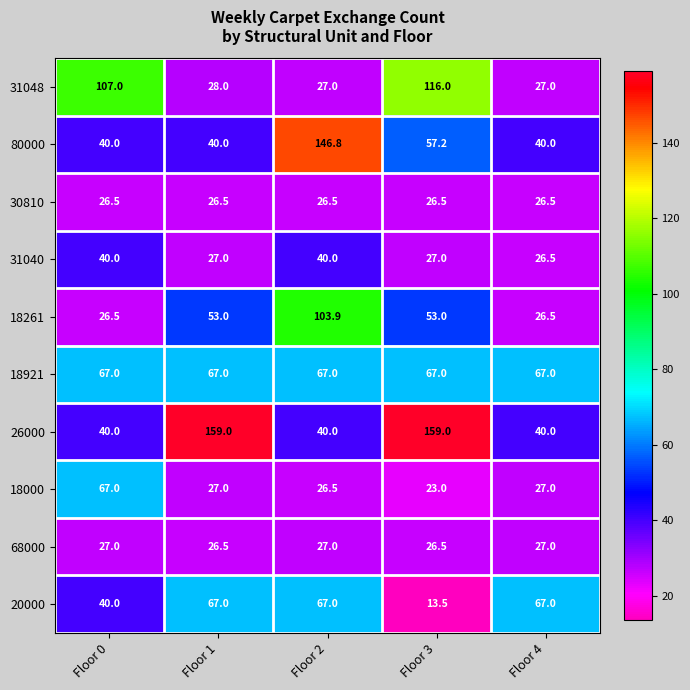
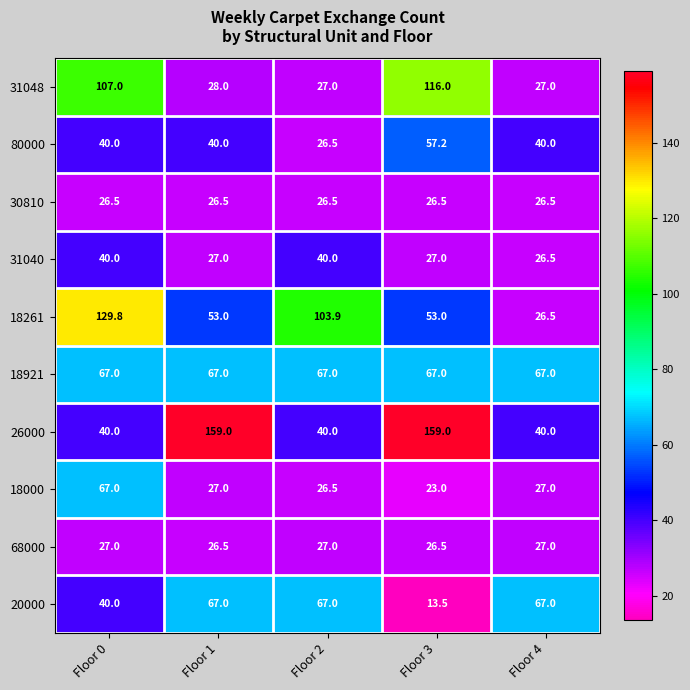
  {
    "31048": {
      "Floor 0": 107.0,
      "Floor 1": 28.0,
      "Floor 2": 27.0,
      "Floor 3": 116.0,
      "Floor 4": 27.0
    },
    "80000": {
      "Floor 0": 40.0,
      "Floor 1": 40.0,
-     "Floor 2": 146.8,
+     "Floor 2": 26.5,
      "Floor 3": 57.2,
      "Floor 4": 40.0
    },
    "30810": {
      "Floor 0": 26.5,
      "Floor 1": 26.5,
      "Floor 2": 26.5,
      "Floor 3": 26.5,
      "Floor 4": 26.5
    },
    "31040": {
      "Floor 0": 40.0,
      "Floor 1": 27.0,
      "Floor 2": 40.0,
      "Floor 3": 27.0,
      "Floor 4": 26.5
    },
    "18261": {
-     "Floor 0": 26.5,
+     "Floor 0": 129.8,
      "Floor 1": 53.0,
      "Floor 2": 103.9,
      "Floor 3": 53.0,
      "Floor 4": 26.5
    },
    "18921": {
      "Floor 0": 67.0,
      "Floor 1": 67.0,
      "Floor 2": 67.0,
      "Floor 3": 67.0,
      "Floor 4": 67.0
    },
    "26000": {
      "Floor 0": 40.0,
      "Floor 1": 159.0,
      "Floor 2": 40.0,
      "Floor 3": 159.0,
      "Floor 4": 40.0
    },
    "18000": {
      "Floor 0": 67.0,
      "Floor 1": 27.0,
      "Floor 2": 26.5,
      "Floor 3": 23.0,
      "Floor 4": 27.0
    },
    "68000": {
      "Floor 0": 27.0,
      "Floor 1": 26.5,
      "Floor 2": 27.0,
      "Floor 3": 26.5,
      "Floor 4": 27.0
    },
    "20000": {
      "Floor 0": 40.0,
      "Floor 1": 67.0,
      "Floor 2": 67.0,
      "Floor 3": 13.5,
      "Floor 4": 67.0
    }
  }
